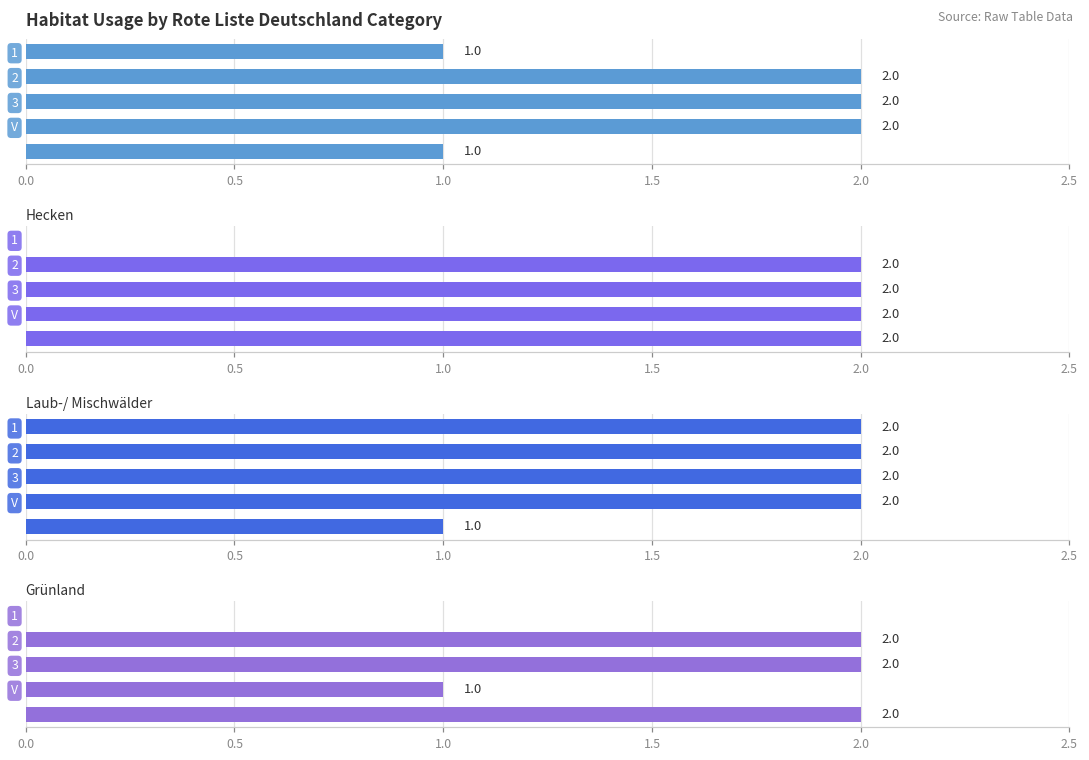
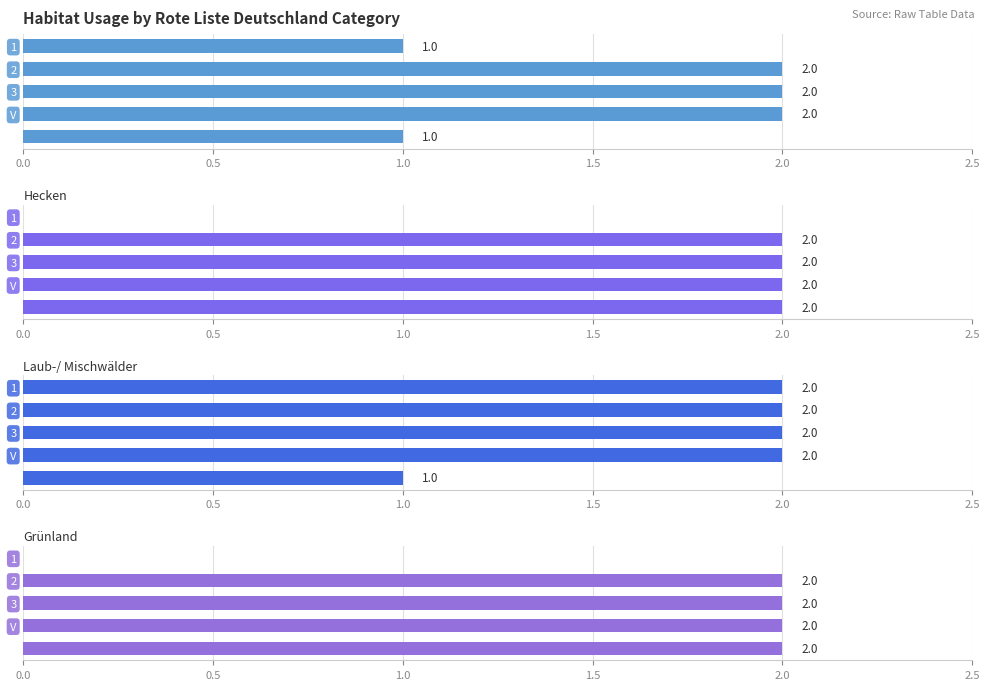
  {
    "Habitat Usage by Rote Liste Deutschland Category": {
      "1": 1.0,
      "2": 2.0,
      "3": 2.0,
      "V": 2.0
    },
    "Hecken": {
      "2": 2.0,
      "3": 2.0,
      "V": 2.0
    },
    "Laub-/ Mischwälder": {
      "1": 2.0,
      "2": 2.0,
      "3": 2.0,
      "V": 2.0
    },
    "Grünland": {
      "2": 2.0,
      "3": 2.0,
-     "V": 1.0
+     "V": 2.0
    }
  }
